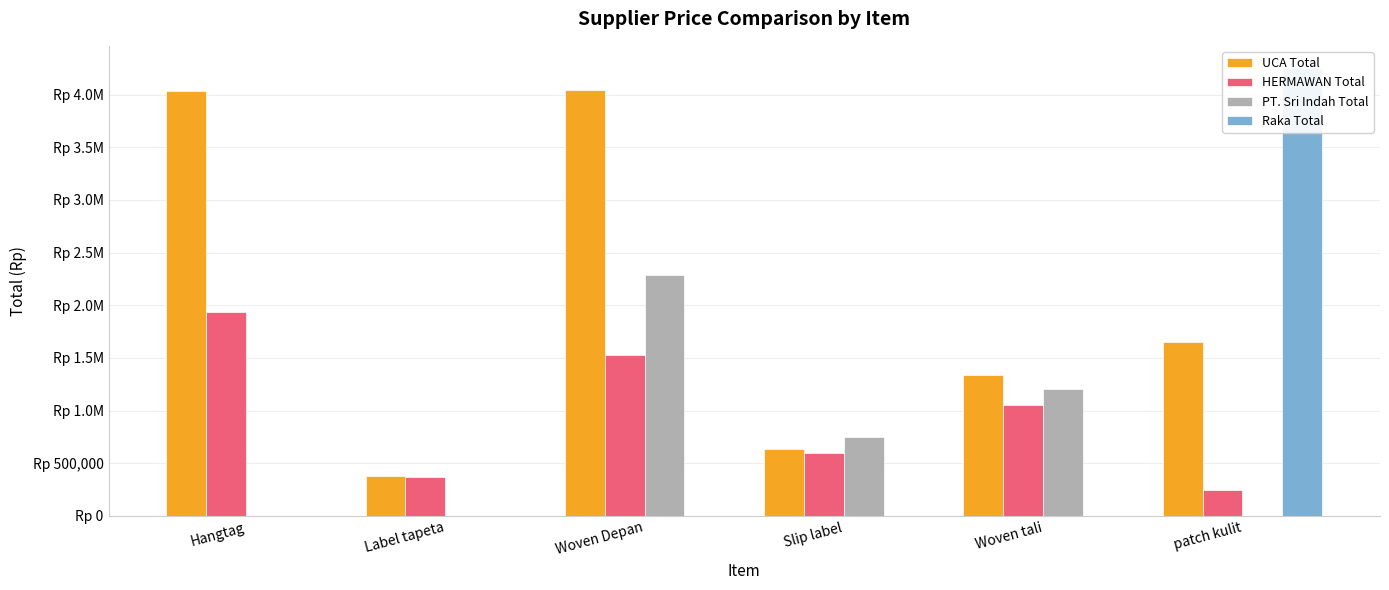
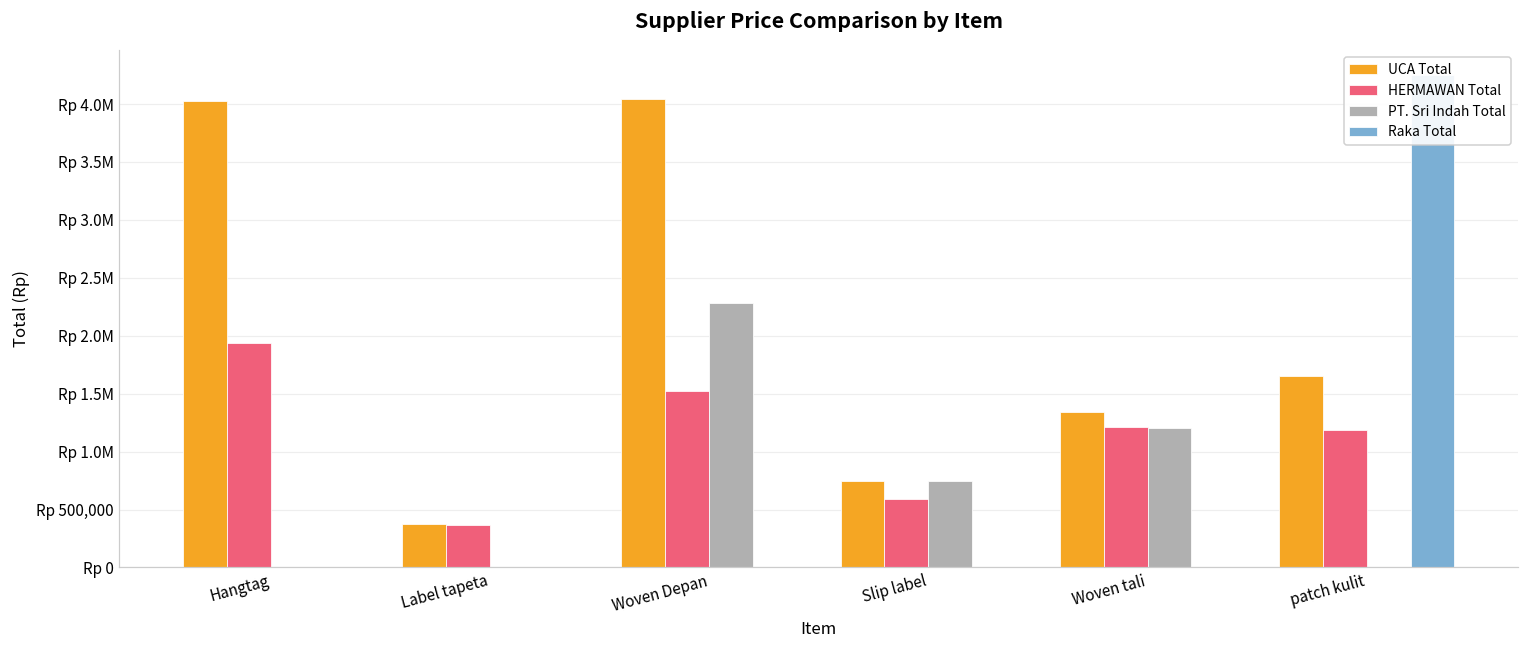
  {
    "UCA Total": {
      "Hangtag": "Rp 4,030,000",
      "Label tapeta": "Rp 380,000",
      "Woven Depan": "Rp 4,050,000",
-     "Slip label": "Rp 630,000",
+     "Slip label": "Rp 750,000",
      "Woven tali": "Rp 1,340,000",
      "patch kulit": "Rp 1,650,000"
    },
    "HERMAWAN Total": {
      "Hangtag": "Rp 1,940,000",
      "Label tapeta": "Rp 370,000",
      "Woven Depan": "Rp 1,520,000",
      "Slip label": "Rp 590,000",
-     "Woven tali": "Rp 1,050,000",
-     "patch kulit": "Rp 250,000"
+     "Woven tali": "Rp 1,210,000",
+     "patch kulit": "Rp 1,190,000"
    },
    "PT. Sri Indah Total": {
      "Hangtag": "Rp 0",
      "Label tapeta": "Rp 0",
      "Woven Depan": "Rp 2,280,000",
      "Slip label": "Rp 750,000",
      "Woven tali": "Rp 1,200,000",
      "patch kulit": "Rp 0"
    },
    "Raka Total": {
      "Hangtag": "Rp 0",
      "Label tapeta": "Rp 0",
      "Woven Depan": "Rp 0",
      "Slip label": "Rp 0",
      "Woven tali": "Rp 0"
    }
  }
